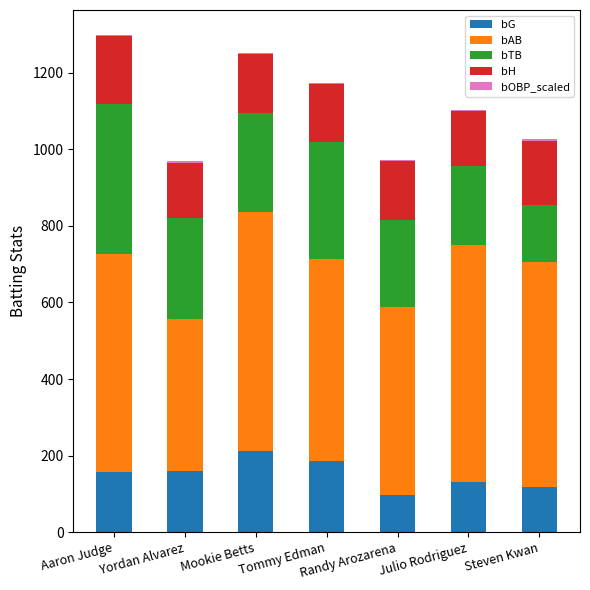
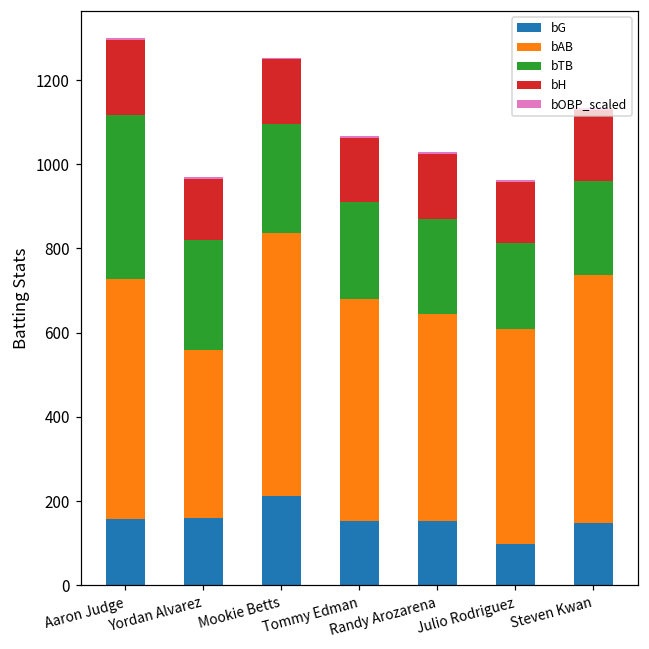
  {
    "bG": {
      "Aaron Judge": 160,
      "Yordan Alvarez": 160,
      "Mookie Betts": 210,
-     "Tommy Edman": 190,
-     "Randy Arozarena": 100,
-     "Julio Rodriguez": 130,
-     "Steven Kwan": 120
+     "Tommy Edman": 150,
+     "Randy Arozarena": 150,
+     "Julio Rodriguez": 100,
+     "Steven Kwan": 150
    },
    "bAB": {
      "Aaron Judge": 570,
      "Yordan Alvarez": 400,
      "Mookie Betts": 620,
      "Tommy Edman": 530,
      "Randy Arozarena": 490,
-     "Julio Rodriguez": 620,
+     "Julio Rodriguez": 510,
      "Steven Kwan": 590
    },
    "bTB": {
      "Aaron Judge": 390,
      "Yordan Alvarez": 260,
      "Mookie Betts": 260,
-     "Tommy Edman": 310,
+     "Tommy Edman": 230,
      "Randy Arozarena": 230,
      "Julio Rodriguez": 210,
-     "Steven Kwan": 150
+     "Steven Kwan": 230
    },
    "bH": {
      "Aaron Judge": 180,
      "Yordan Alvarez": 140,
      "Mookie Betts": 150,
      "Tommy Edman": 150,
      "Randy Arozarena": 150,
      "Julio Rodriguez": 150,
      "Steven Kwan": 170
    }
  }
